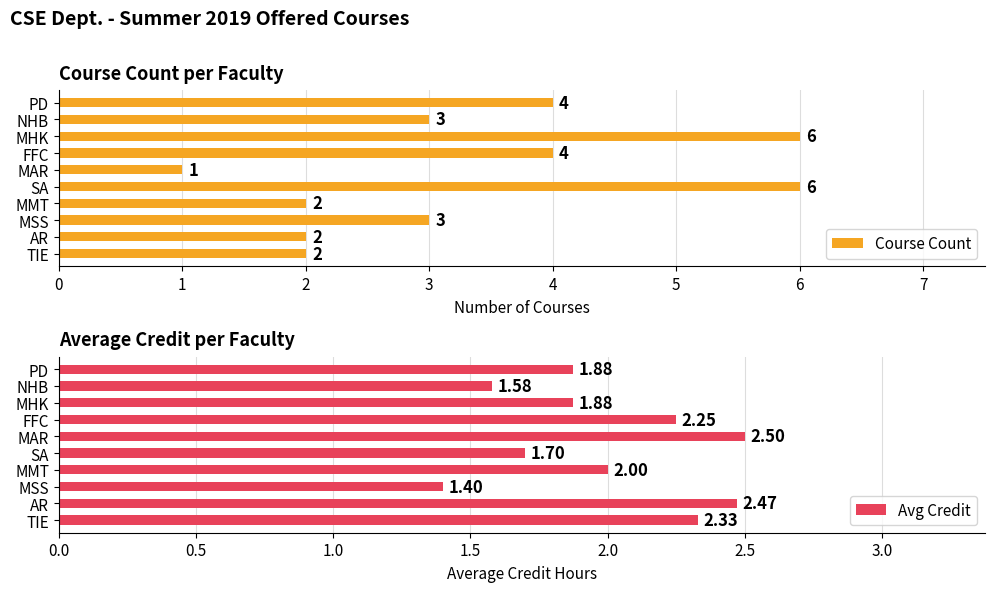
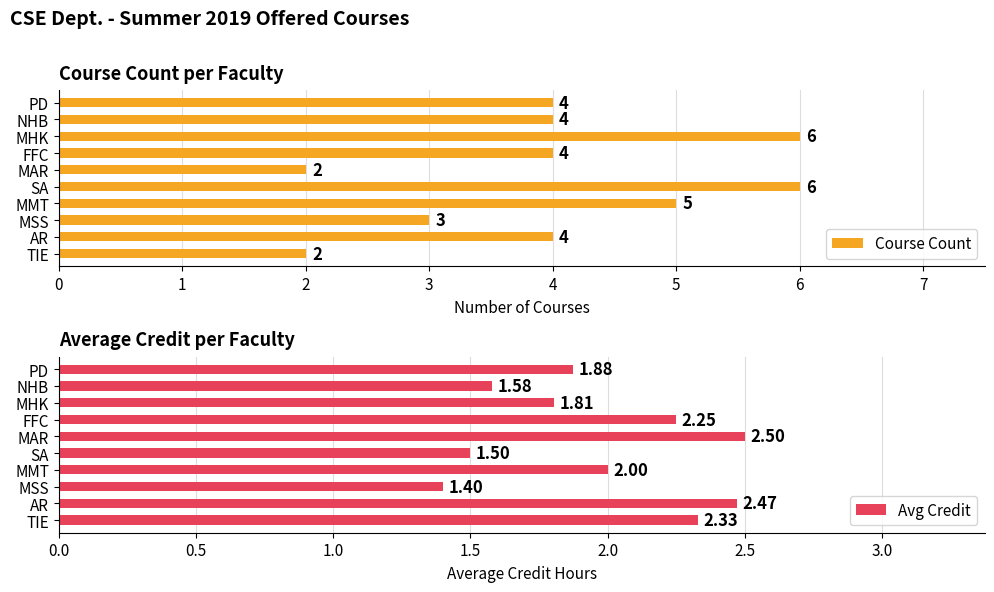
  {
    "Course Count per Faculty": {
      "PD": 4,
-     "NHB": 3,
+     "NHB": 4,
      "MHK": 6,
      "FFC": 4,
-     "MAR": 1,
+     "MAR": 2,
      "SA": 6,
-     "MMT": 2,
+     "MMT": 5,
      "MSS": 3,
-     "AR": 2,
+     "AR": 4,
      "TIE": 2
    },
    "Average Credit per Faculty": {
      "PD": 1.88,
      "NHB": 1.58,
-     "MHK": 1.88,
+     "MHK": 1.81,
      "FFC": 2.25,
      "MAR": 2.50,
-     "SA": 1.70,
+     "SA": 1.50,
      "MMT": 2.00,
      "MSS": 1.40,
      "AR": 2.47,
      "TIE": 2.33
    }
  }
